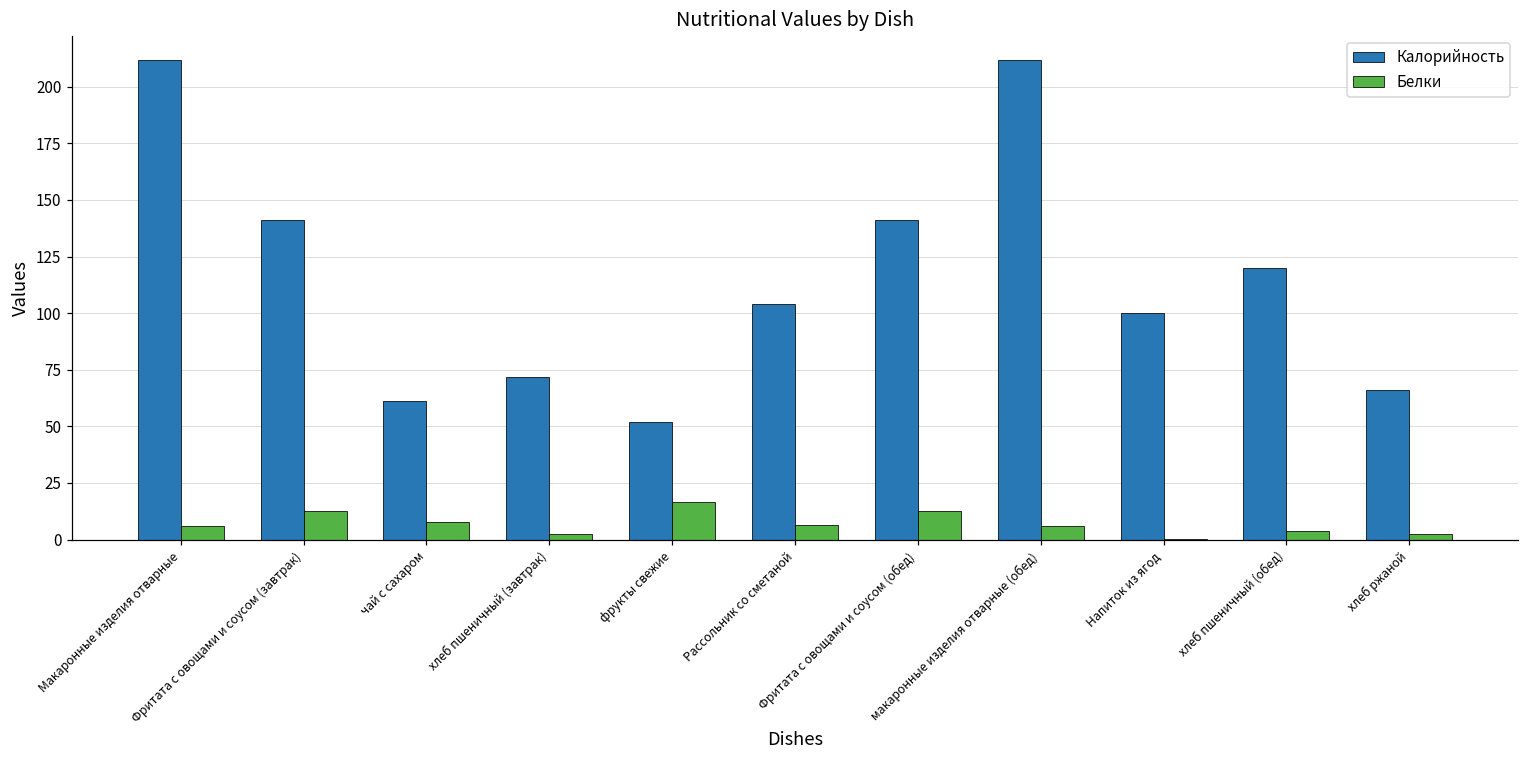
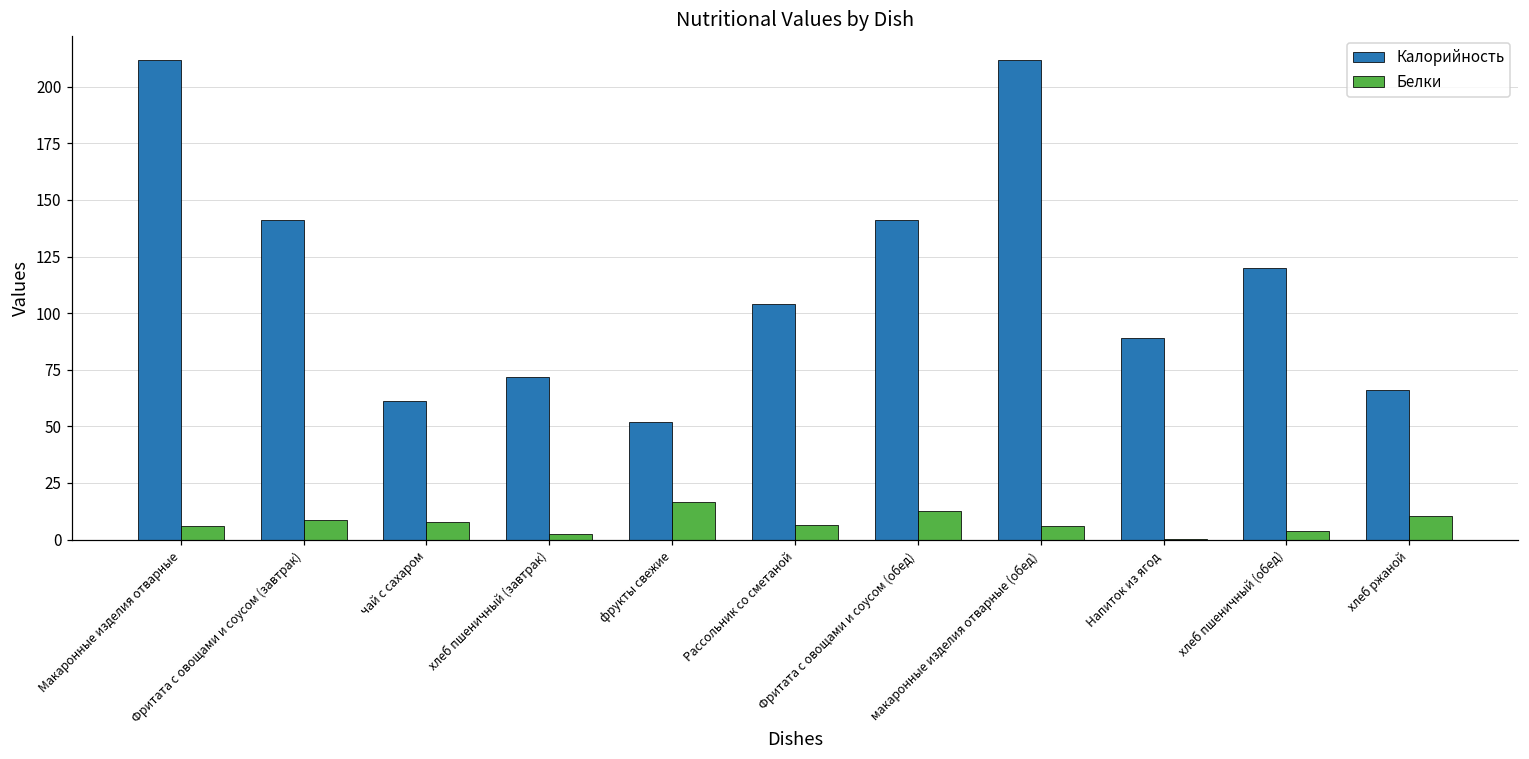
  {
    "Калорийность": {
      "Макаронные изделия отварные": 212,
      "Фритата с овощами и соусом (завтрак)": 141,
      "чай с сахаром": 61,
      "хлеб пшеничный (завтрак)": 72,
      "фрукты свежие": 52,
      "Рассольник со сметаной": 104,
      "Фритата с овощами и соусом (обед)": 141,
      "макаронные изделия отварные (обед)": 212,
-     "Напиток из ягод": 100,
+     "Напиток из ягод": 89,
      "хлеб пшеничный (обед)": 120,
      "хлеб ржаной": 66
    },
    "Белки": {
      "Макаронные изделия отварные": 6,
-     "Фритата с овощами и соусом (завтрак)": 13,
+     "Фритата с овощами и соусом (завтрак)": 9,
      "чай с сахаром": 8,
      "хлеб пшеничный (завтрак)": 2,
      "фрукты свежие": 16,
      "Рассольник со сметаной": 6,
      "Фритата с овощами и соусом (обед)": 13,
      "макаронные изделия отварные (обед)": 6,
      "хлеб пшеничный (обед)": 4,
-     "хлеб ржаной": 2
+     "хлеб ржаной": 10
    }
  }
